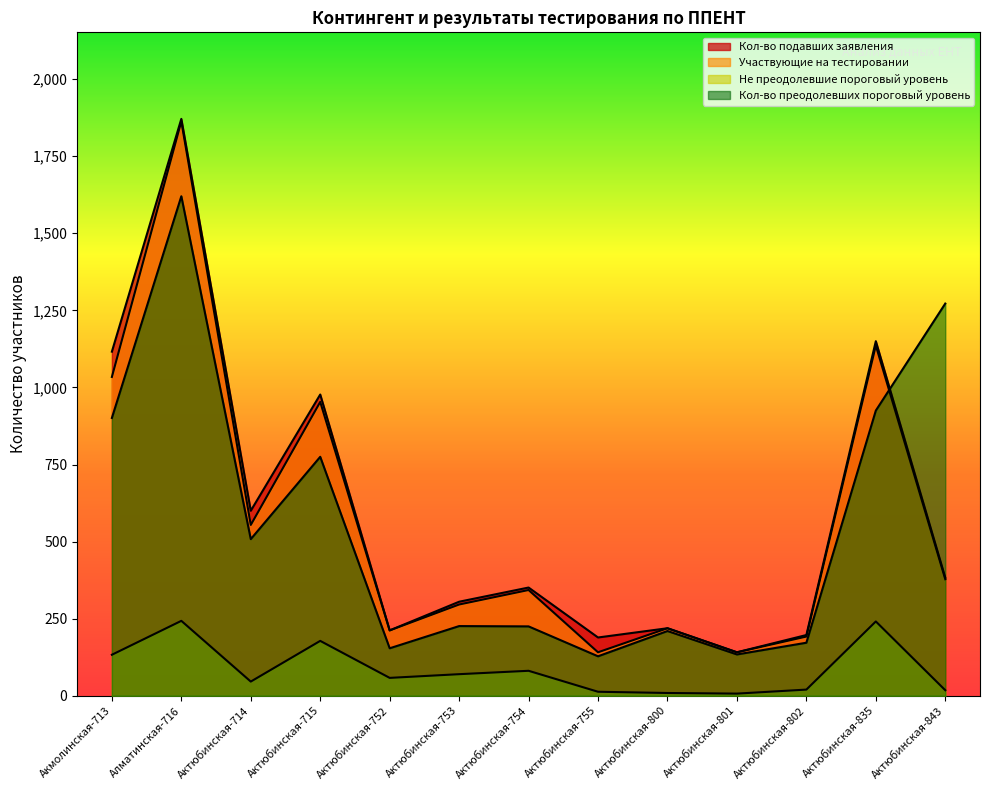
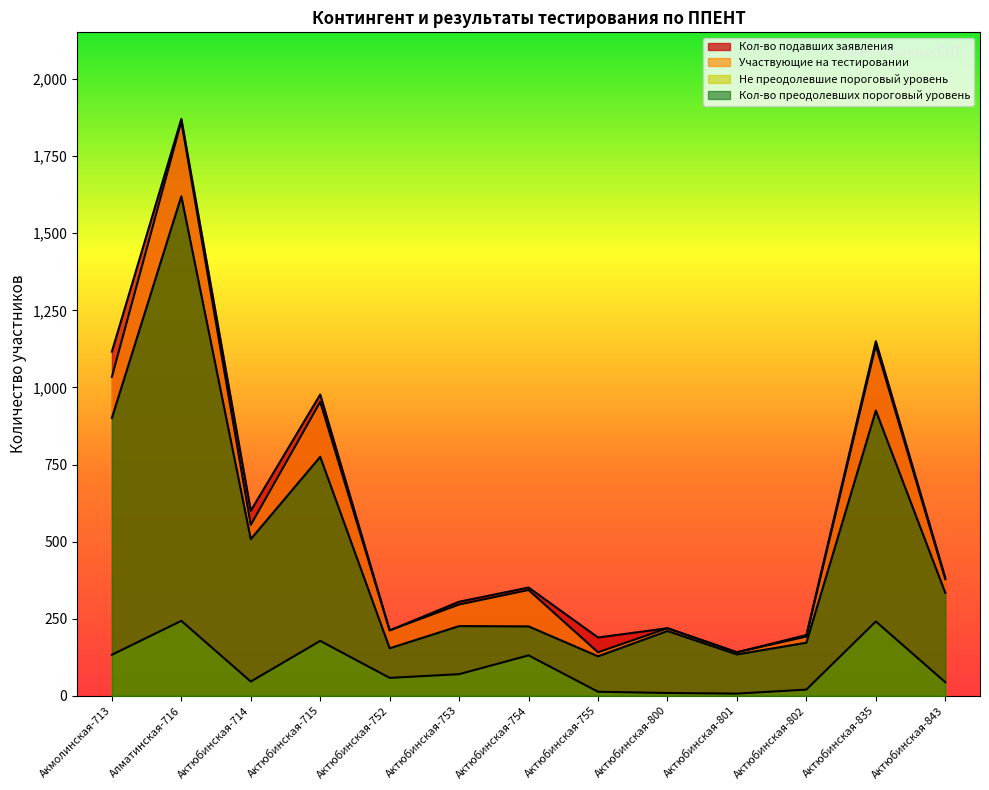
  {
    "Кол-во подавших заявления": {
      "Акмолинская-713": "1,120",
      "Актюбинская-714": "600",
      "Актюбинская-715": "980",
      "Актюбинская-753": "310",
      "Актюбинская-755": "190",
      "Актюбинская-835": "1,150"
    },
    "Участвующие на тестировании": {
      "Акмолинская-713": "1,030",
      "Актюбинская-714": "550",
      "Актюбинская-715": "950",
      "Актюбинская-753": "300",
      "Актюбинская-755": "140",
      "Актюбинская-835": "1,140"
    },
    "Не преодолевшие пороговый уровень": {
      "Акмолинская-713": "130",
      "Алматинская-716": "240",
      "Актюбинская-714": "50",
      "Актюбинская-715": "180",
      "Актюбинская-752": "60",
      "Актюбинская-753": "70",
-     "Актюбинская-754": "80",
+     "Актюбинская-754": "130",
      "Актюбинская-755": "10",
      "Актюбинская-800": "10",
      "Актюбинская-801": "10",
      "Актюбинская-802": "20",
      "Актюбинская-835": "240",
-     "Актюбинская-843": "20"
+     "Актюбинская-843": "40"
    },
    "Кол-во преодолевших пороговый уровень": {
      "Акмолинская-713": "900",
      "Алматинская-716": "1,620",
      "Актюбинская-714": "510",
      "Актюбинская-715": "780",
      "Актюбинская-752": "150",
      "Актюбинская-753": "230",
      "Актюбинская-754": "230",
      "Актюбинская-755": "130",
      "Актюбинская-800": "210",
      "Актюбинская-802": "170",
      "Актюбинская-835": "930",
-     "Актюбинская-843": "1,270"
+     "Актюбинская-843": "330"
    }
  }
